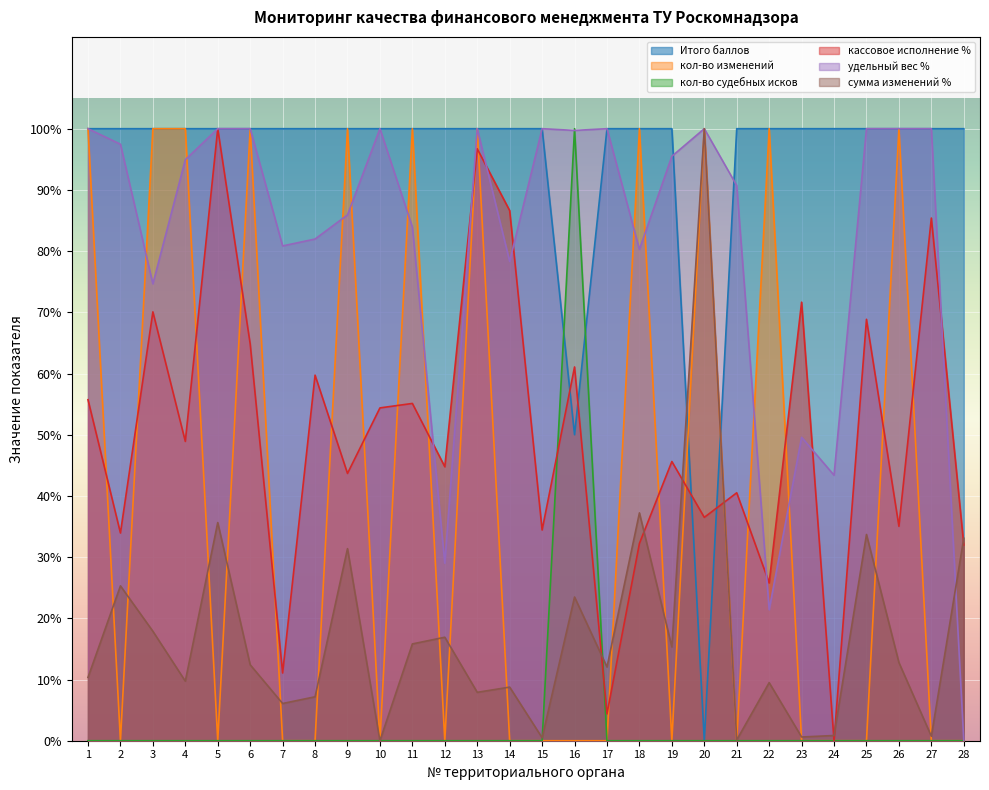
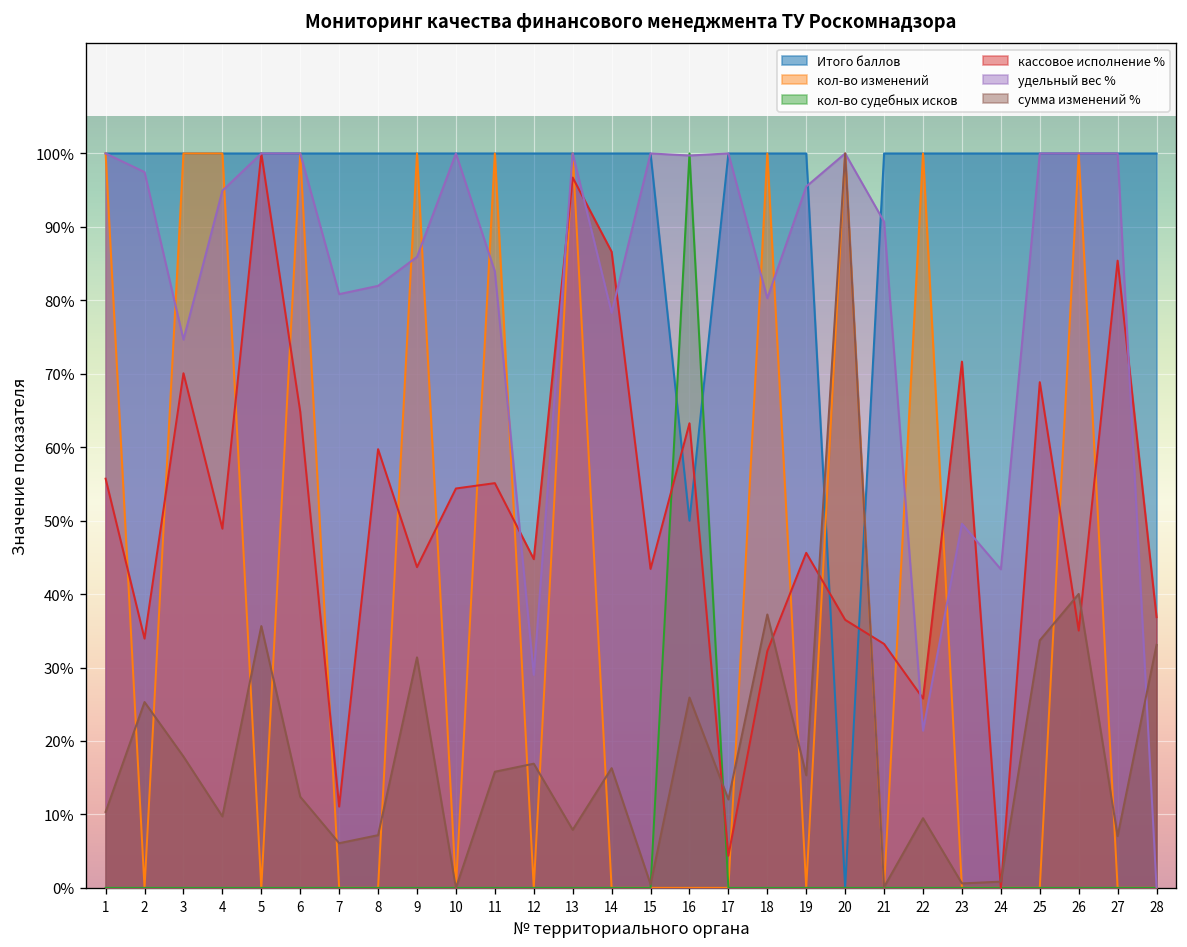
  {
    "Итого баллов": {
      "2": "100%",
      "7": "100%",
      "8": "100%",
      "12": "100%",
      "14": "100%",
      "16": "50%",
      "19": "100%",
      "21": "100%",
      "23": "100%",
      "24": "100%",
      "28": "100%"
    },
    "кол-во изменений": {
      "16": "0%"
    },
    "кол-во судебных исков": {
      "1": "0%",
      "3": "0%",
      "4": "0%",
      "6": "0%",
      "9": "0%",
      "11": "0%",
      "13": "0%",
      "18": "0%",
      "22": "0%",
      "26": "0%"
    },
    "кассовое исполнение %": {
      "1": "56%",
      "2": "34%",
      "3": "70%",
      "4": "49%",
      "6": "65%",
      "7": "11%",
      "8": "60%",
      "9": "44%",
      "10": "54%",
      "11": "55%",
      "12": "45%",
      "13": "97%",
      "14": "87%",
-     "15": "34%",
-     "16": "61%",
+     "15": "43%",
+     "16": "63%",
      "17": "4%",
      "18": "32%",
      "19": "46%",
      "20": "36%",
-     "21": "41%",
+     "21": "33%",
      "22": "26%",
      "23": "72%",
      "25": "69%",
      "26": "35%",
      "27": "85%",
-     "28": "32%"
+     "28": "37%"
    },
    "удельный вес %": {
      "2": "97%",
      "3": "75%",
      "4": "95%",
      "7": "81%",
      "8": "82%",
      "9": "86%",
      "11": "84%",
      "12": "29%",
      "14": "78%",
      "18": "80%",
      "19": "95%",
      "21": "91%",
      "22": "21%",
      "23": "50%",
      "24": "43%"
    },
    "сумма изменений %": {
      "1": "10%",
      "2": "25%",
      "3": "18%",
      "4": "10%",
      "5": "36%",
      "6": "12%",
      "7": "6%",
      "8": "7%",
      "9": "31%",
      "11": "16%",
      "12": "17%",
      "13": "8%",
-     "14": "9%",
+     "14": "16%",
      "15": "0%",
-     "16": "23%",
+     "16": "26%",
      "17": "12%",
      "18": "37%",
      "19": "15%",
      "22": "9%",
      "23": "1%",
      "24": "1%",
      "25": "34%",
-     "26": "13%",
-     "27": "1%",
+     "26": "40%",
+     "27": "7%",
      "28": "33%"
    }
  }
